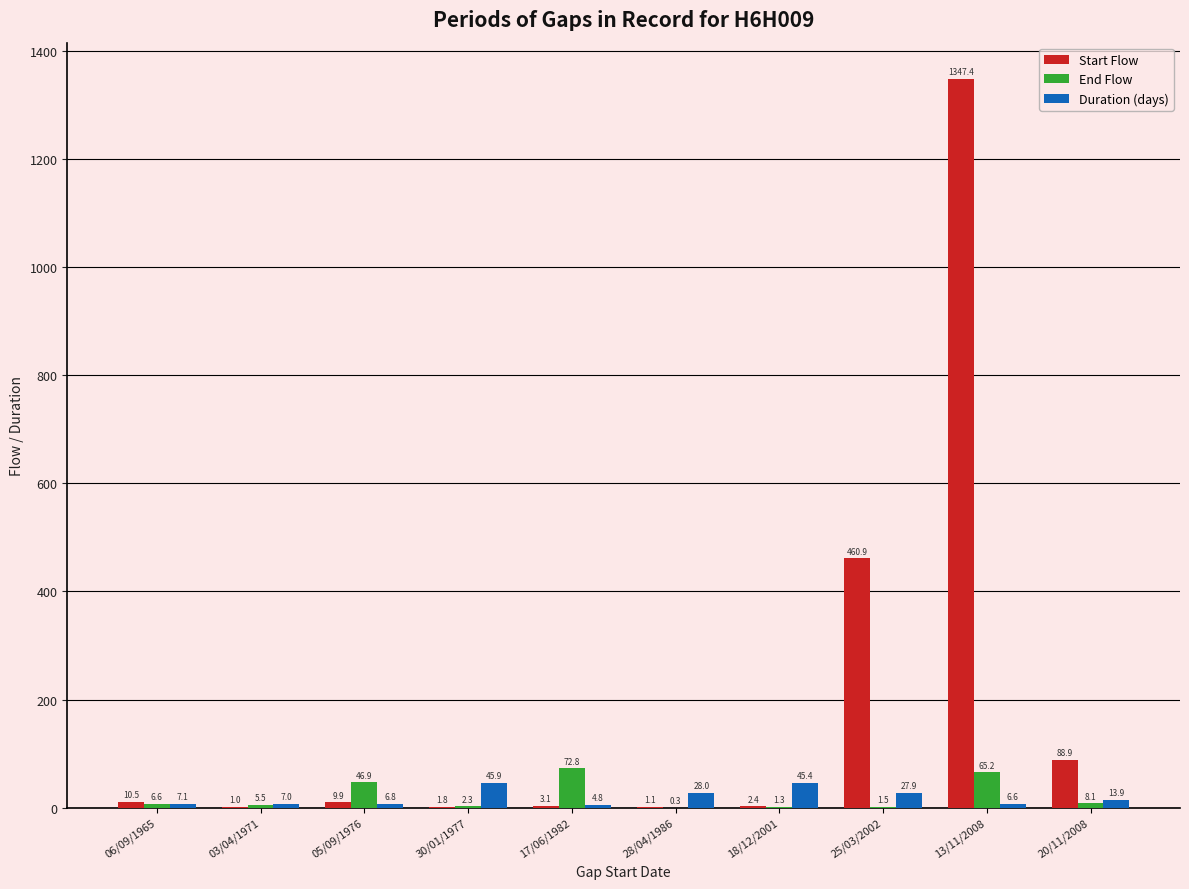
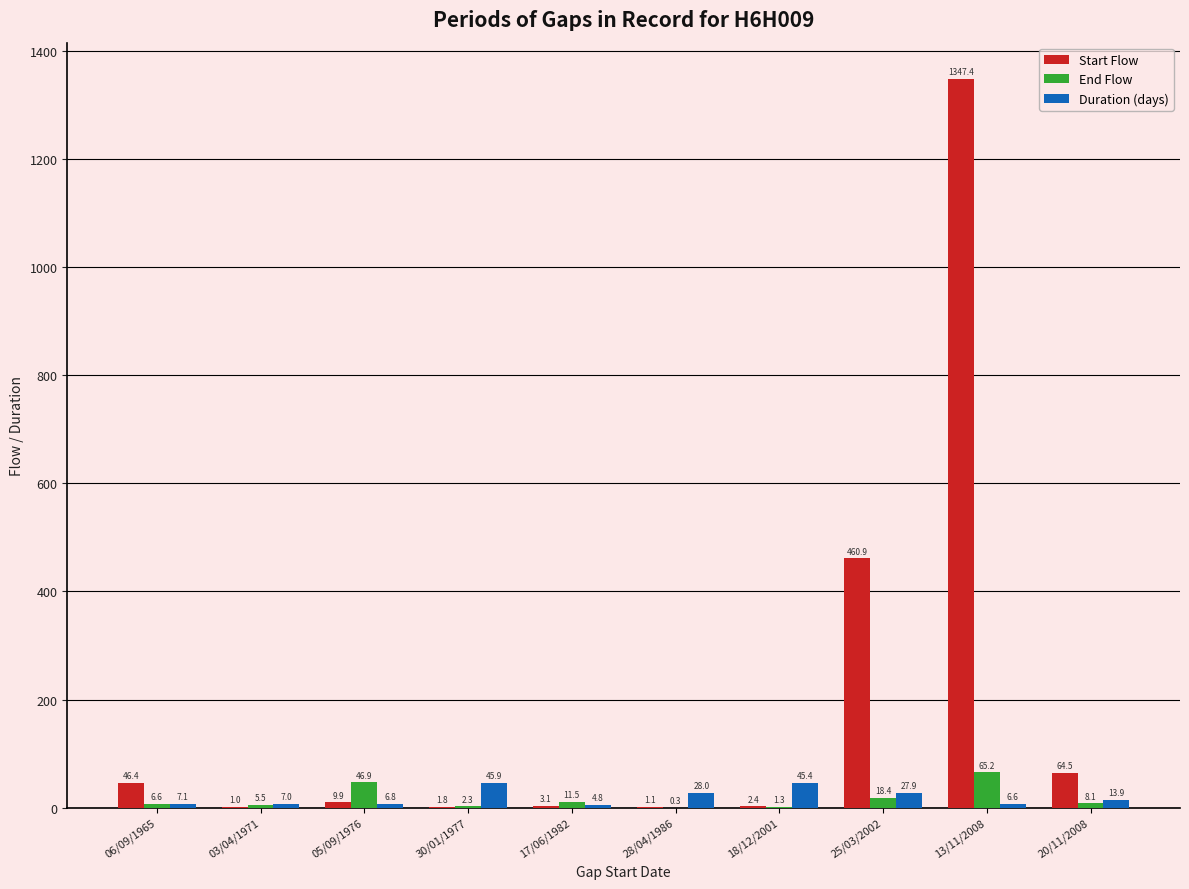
  {
    "Start Flow": {
-     "06/09/1965": 10.5,
+     "06/09/1965": 46.4,
      "03/04/1971": 1.0,
      "05/09/1976": 9.9,
      "30/01/1977": 1.8,
      "17/06/1982": 3.1,
      "28/04/1986": 1.1,
      "18/12/2001": 2.4,
      "25/03/2002": 460.9,
      "13/11/2008": 1347.4,
-     "20/11/2008": 88.9
+     "20/11/2008": 64.5
    },
    "End Flow": {
      "06/09/1965": 6.6,
      "03/04/1971": 5.5,
      "05/09/1976": 46.9,
      "30/01/1977": 2.3,
-     "17/06/1982": 72.8,
+     "17/06/1982": 11.5,
      "28/04/1986": 0.3,
      "18/12/2001": 1.3,
-     "25/03/2002": 1.5,
+     "25/03/2002": 18.4,
      "13/11/2008": 65.2,
      "20/11/2008": 8.1
    },
    "Duration (days)": {
      "06/09/1965": 7.1,
      "03/04/1971": 7.0,
      "05/09/1976": 6.8,
      "30/01/1977": 45.9,
      "17/06/1982": 4.8,
      "28/04/1986": 28.0,
      "18/12/2001": 45.4,
      "25/03/2002": 27.9,
      "13/11/2008": 6.6,
      "20/11/2008": 13.9
    }
  }
